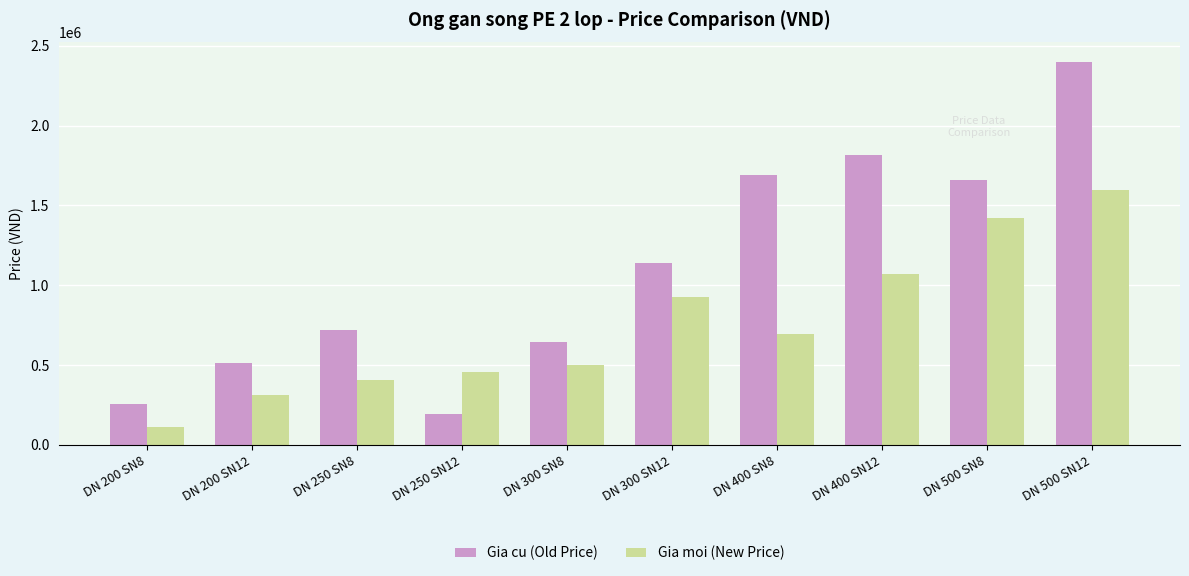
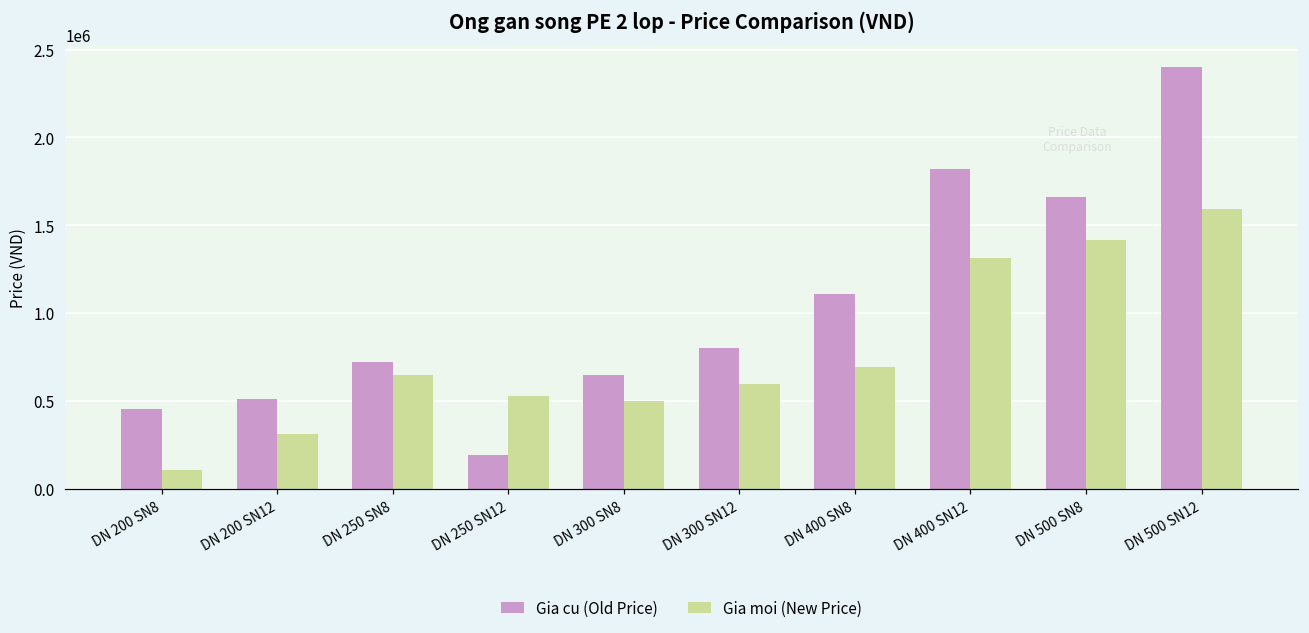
  {
    "Gia cu (Old Price)": {
-     "DN 200 SN8": 250000,
+     "DN 200 SN8": 460000,
      "DN 200 SN12": 510000,
      "DN 250 SN8": 720000,
      "DN 250 SN12": 190000,
      "DN 300 SN8": 650000,
-     "DN 300 SN12": 1140000,
-     "DN 400 SN8": 1690000,
+     "DN 300 SN12": 800000,
+     "DN 400 SN8": 1110000,
      "DN 400 SN12": 1820000,
      "DN 500 SN8": 1660000,
      "DN 500 SN12": 2400000
    },
    "Gia moi (New Price)": {
      "DN 200 SN8": 110000,
      "DN 200 SN12": 310000,
-     "DN 250 SN8": 410000,
-     "DN 250 SN12": 460000,
+     "DN 250 SN8": 650000,
+     "DN 250 SN12": 530000,
      "DN 300 SN8": 500000,
-     "DN 300 SN12": 920000,
+     "DN 300 SN12": 600000,
      "DN 400 SN8": 690000,
-     "DN 400 SN12": 1070000,
+     "DN 400 SN12": 1310000,
      "DN 500 SN8": 1420000,
      "DN 500 SN12": 1590000
    }
  }
